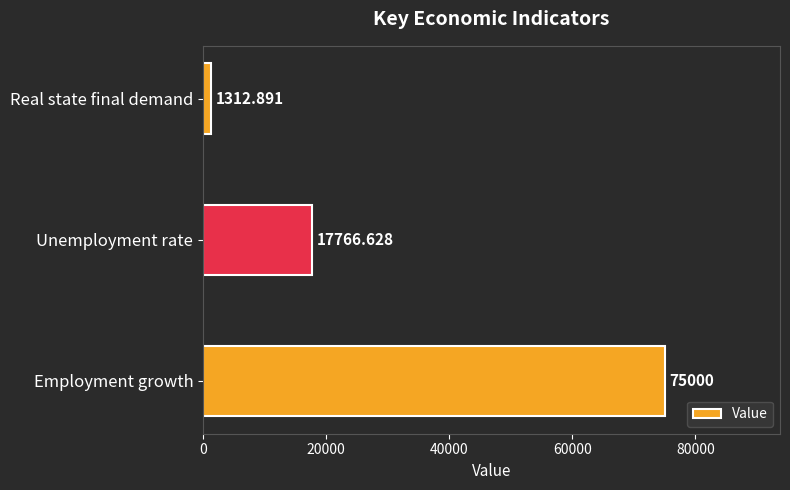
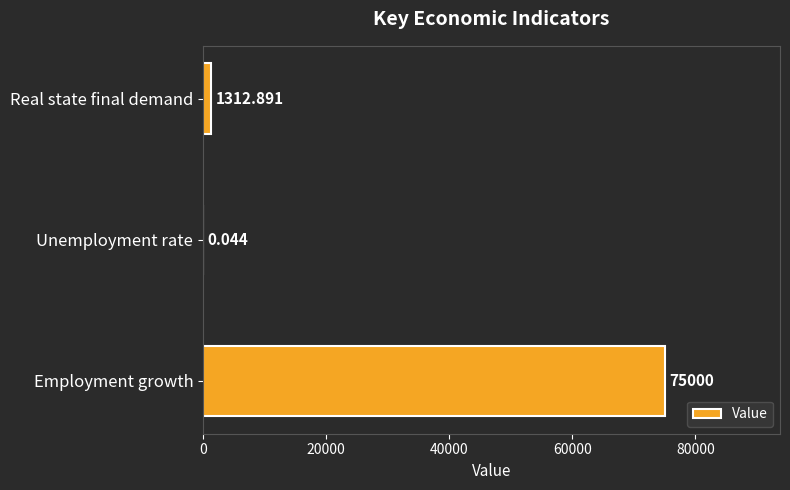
  {
    "Real state final demand": 1312.891,
-   "Unemployment rate": 17766.628,
+   "Unemployment rate": 0.044,
    "Employment growth": 75000
  }
